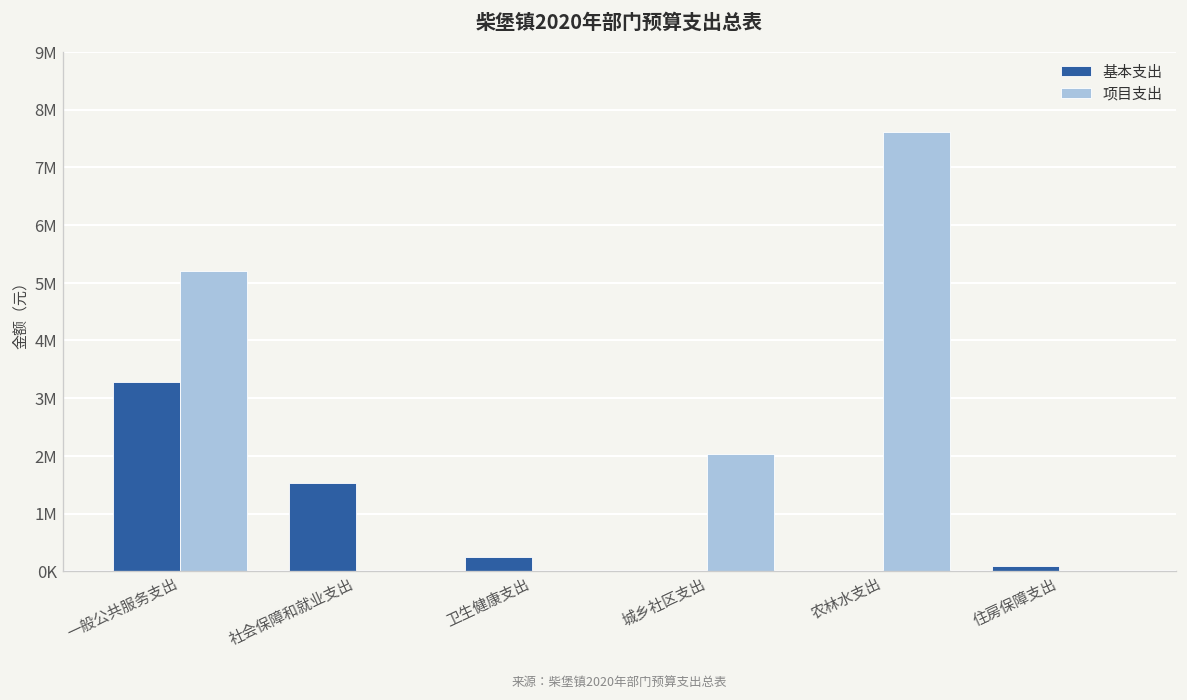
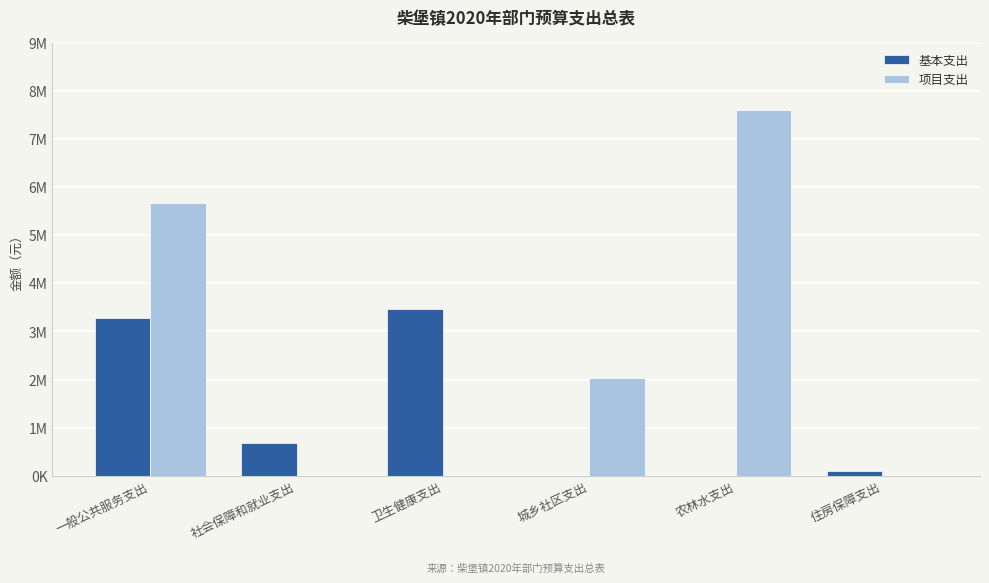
  {
    "基本支出": {
      "一般公共服务支出": 3300000,
-     "社会保障和就业支出": 1500000,
-     "卫生健康支出": 300000,
+     "社会保障和就业支出": 700000,
+     "卫生健康支出": 3500000,
      "城乡社区支出": 0,
      "农林水支出": 0,
      "住房保障支出": 100000
    },
    "项目支出": {
-     "一般公共服务支出": 5200000,
+     "一般公共服务支出": 5700000,
      "社会保障和就业支出": 0,
      "卫生健康支出": 0,
      "城乡社区支出": 2000000,
      "农林水支出": 7600000,
      "住房保障支出": 0
    }
  }
